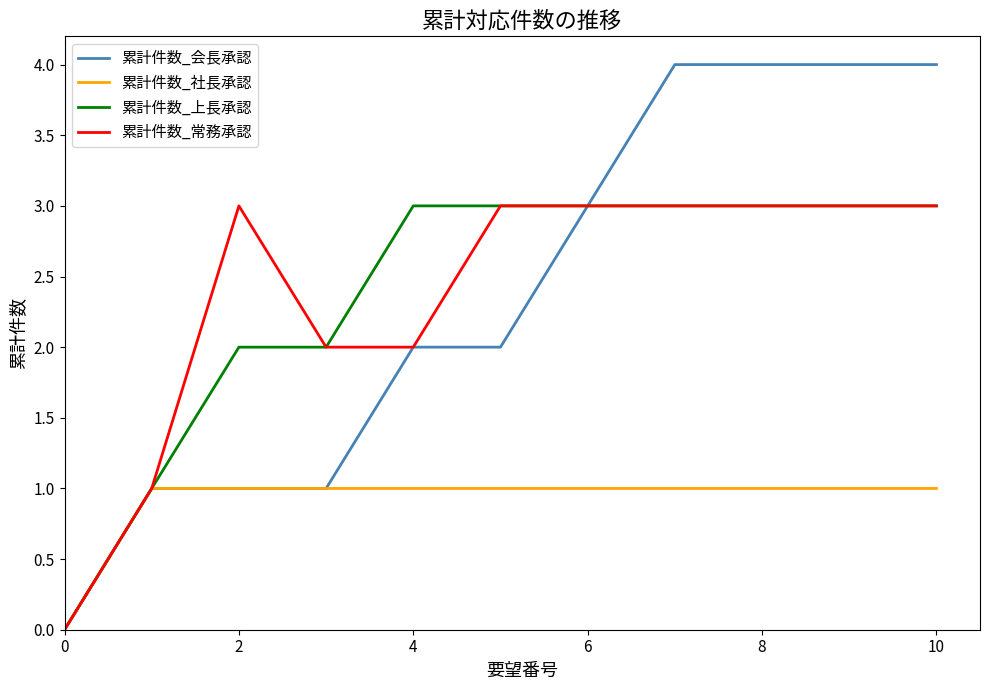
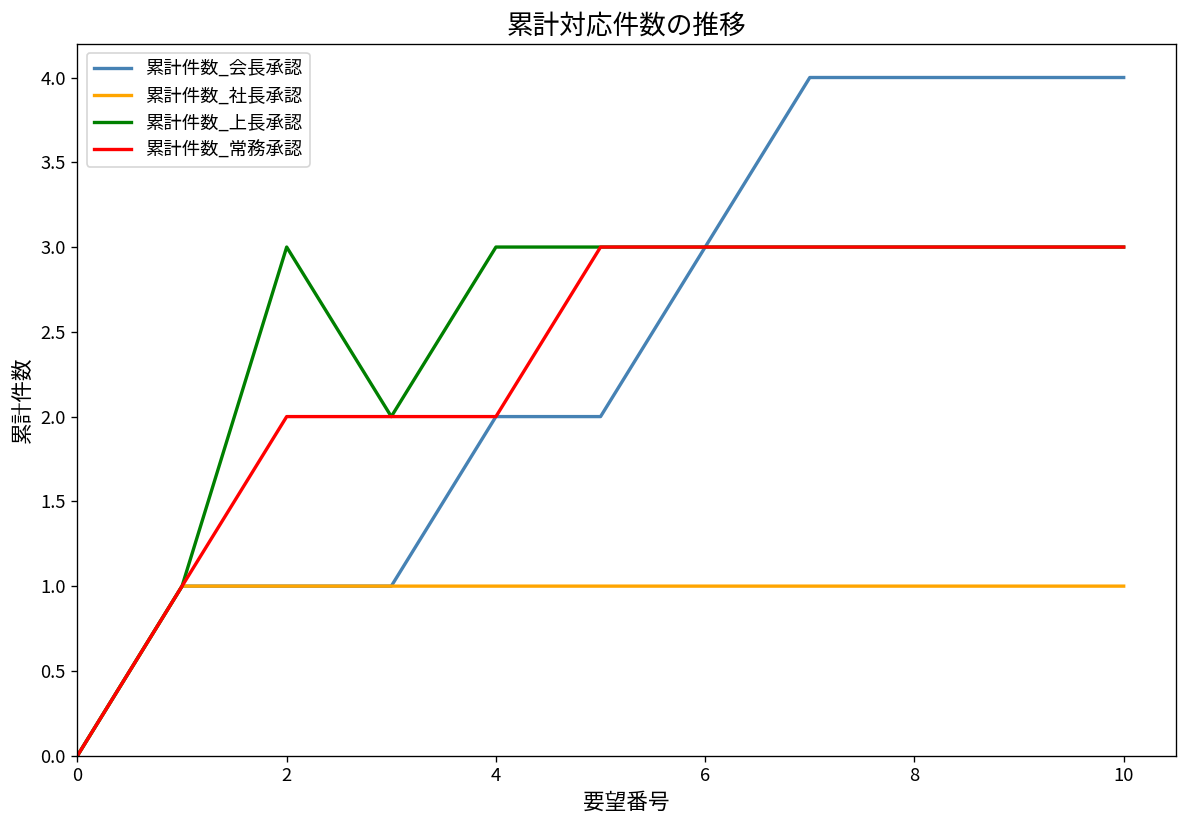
  {
    "累計件数_会長承認": {
      "8": 4,
      "10": 4
    },
    "累計件数_社長承認": {
      "4": 1,
      "6": 1,
      "8": 1,
      "10": 1
    },
    "累計件数_上長承認": {
-     "2": 2,
+     "2": 3,
      "4": 3
    },
    "累計件数_常務承認": {
-     "2": 3
+     "2": 2
    }
  }
